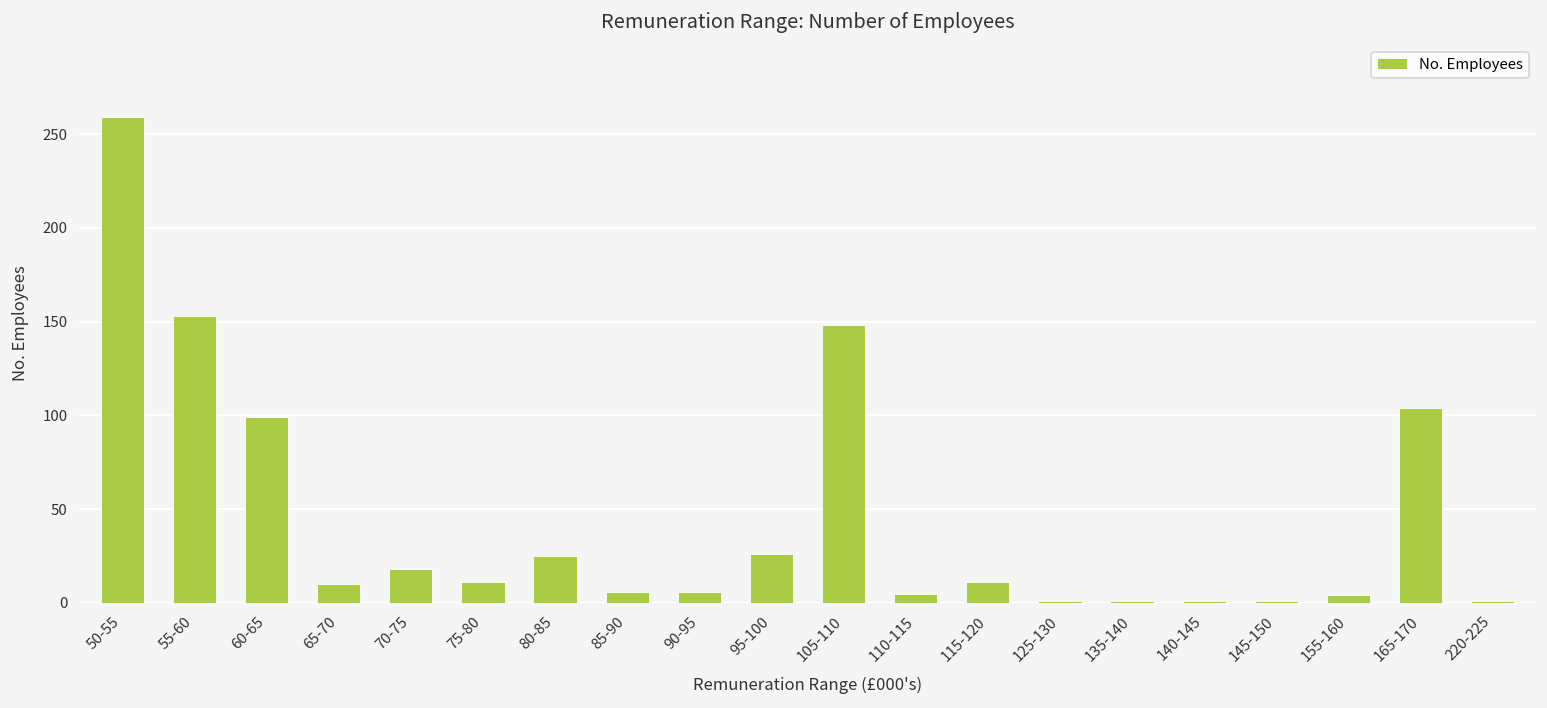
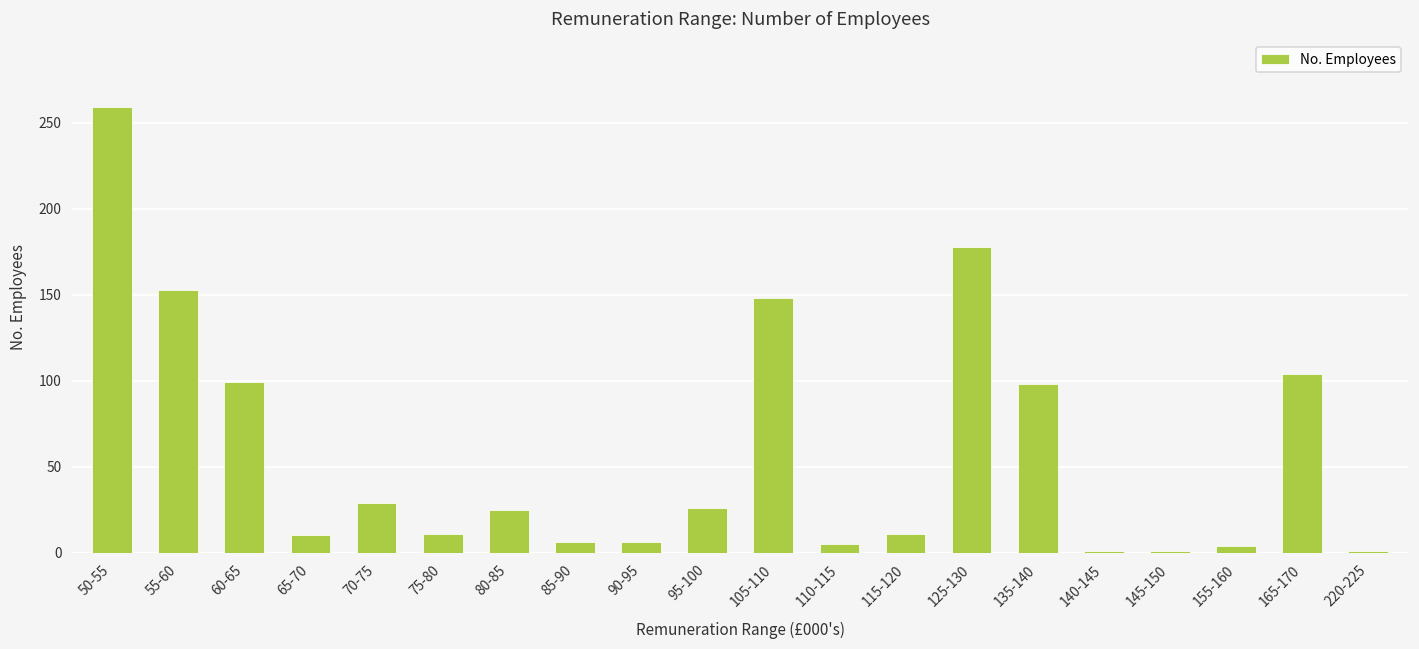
  {
    "50-55": 259,
    "55-60": 153,
    "60-65": 99,
    "65-70": 10,
-   "70-75": 18,
+   "70-75": 29,
    "75-80": 11,
    "80-85": 25,
    "85-90": 6,
    "90-95": 6,
    "95-100": 26,
    "105-110": 148,
    "110-115": 5,
    "115-120": 11,
-   "125-130": 1,
-   "135-140": 1,
+   "125-130": 178,
+   "135-140": 98,
    "155-160": 4,
    "165-170": 104
  }
